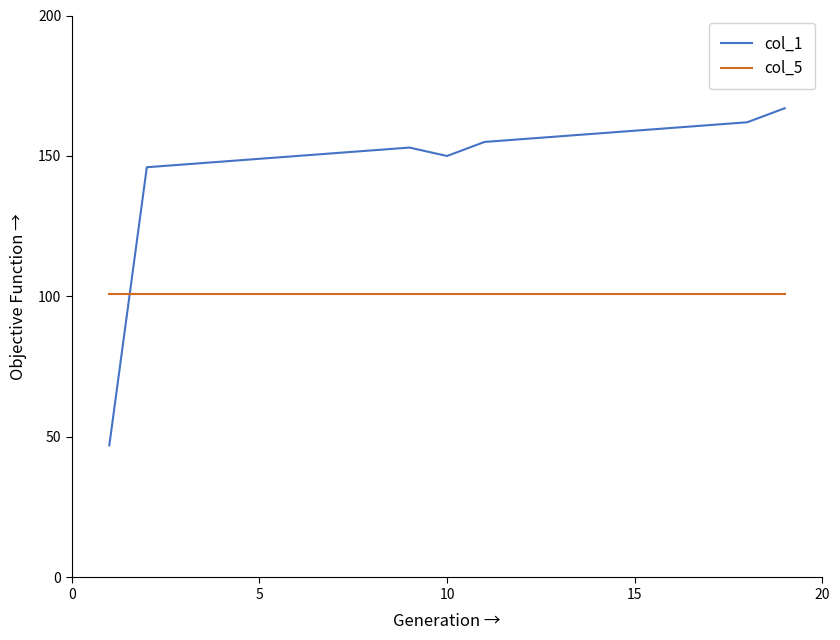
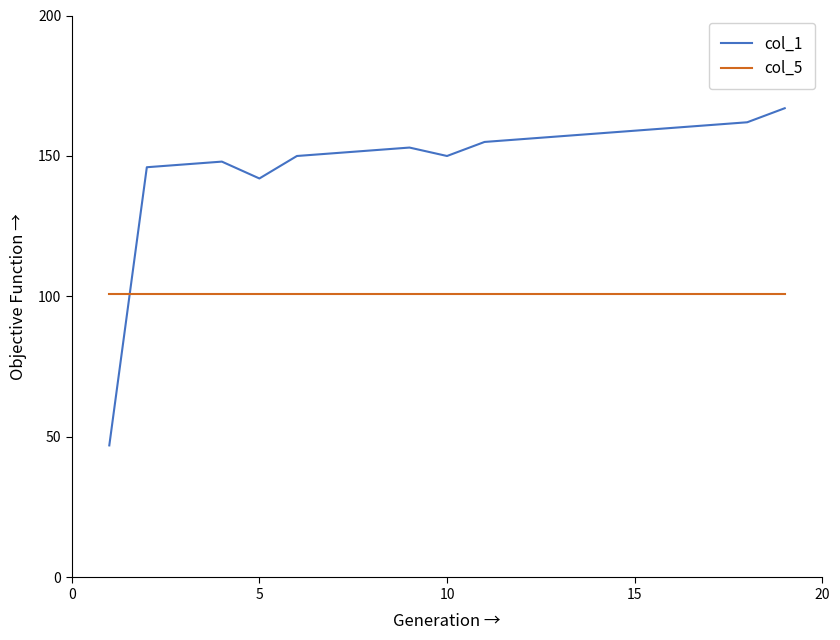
  {
    "col_1": {
-     "5": 149,
+     "5": 142,
      "10": 150,
      "15": 159
    },
    "col_5": {
      "5": 101,
      "10": 101,
      "15": 101
    }
  }
